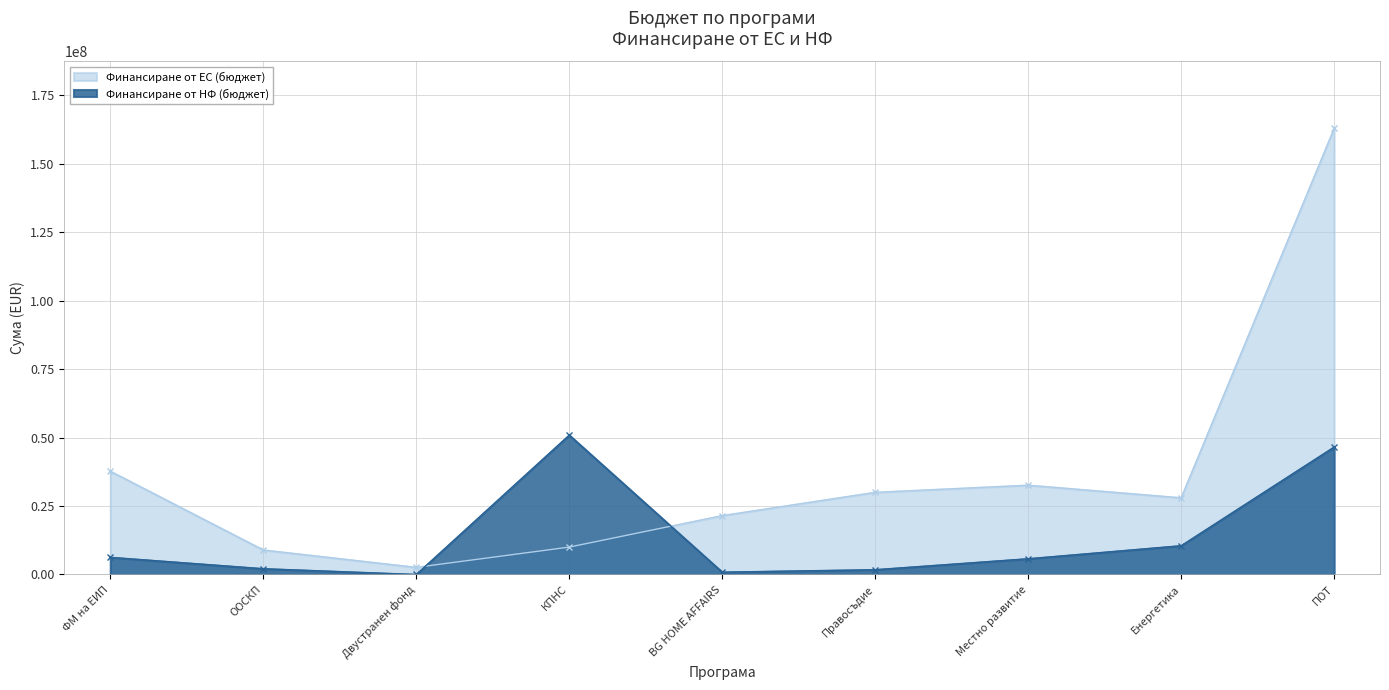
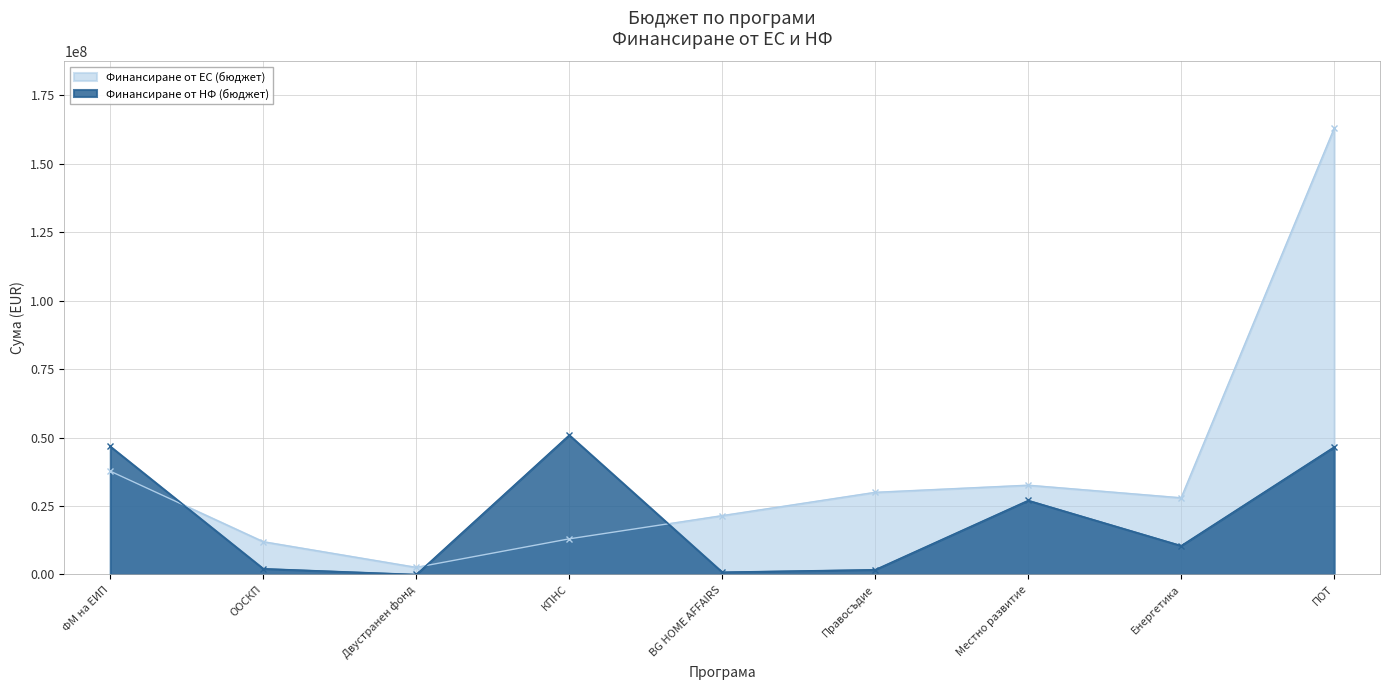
  {
    "Финансиране от ЕС (бюджет)": {
      "ФМ на ЕИП": 38000000,
-     "ООСКП": 9000000,
+     "ООСКП": 12000000,
      "Двустранен фонд": 3000000,
-     "КПНС": 10000000,
+     "КПНС": 13000000,
      "BG HOME AFFAIRS": 21000000,
      "Правосъдие": 30000000,
      "Местно развитие": 33000000,
      "Енергетика": 28000000,
      "ПОТ": 163000000
    },
    "Финансиране от НФ (бюджет)": {
-     "ФМ на ЕИП": 6000000,
+     "ФМ на ЕИП": 47000000,
      "ООСКП": 2000000,
      "Двустранен фонд": 0,
      "КПНС": 51000000,
      "BG HOME AFFAIRS": 1000000,
      "Правосъдие": 2000000,
-     "Местно развитие": 6000000,
+     "Местно развитие": 27000000,
      "Енергетика": 11000000,
      "ПОТ": 47000000
    }
  }
